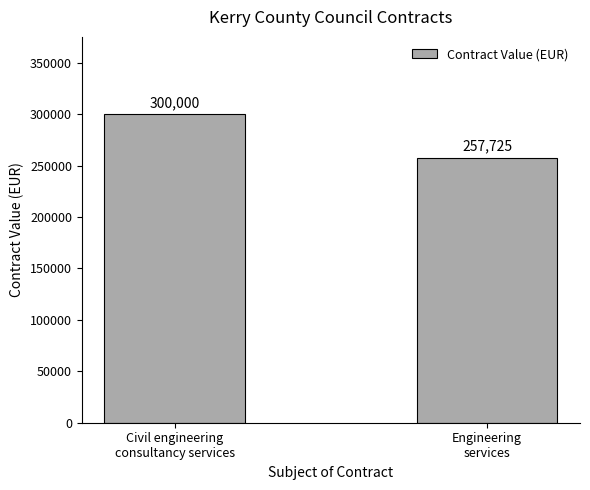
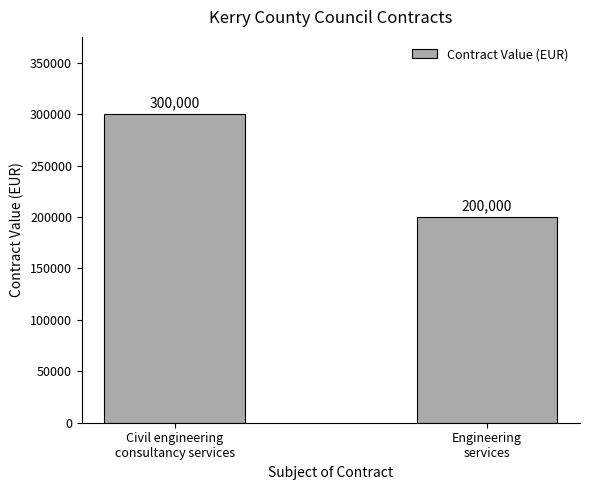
  {
    "Civil engineering consultancy services": "300,000",
-   "Engineering services": "257,725"
+   "Engineering services": "200,000"
  }
